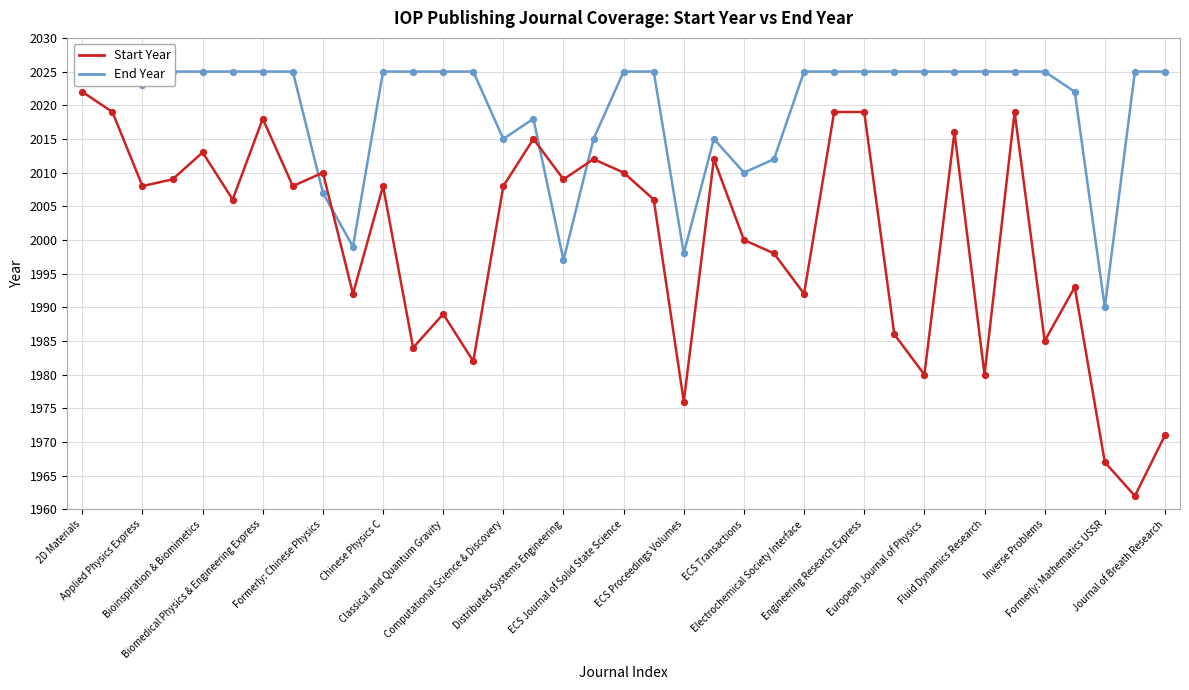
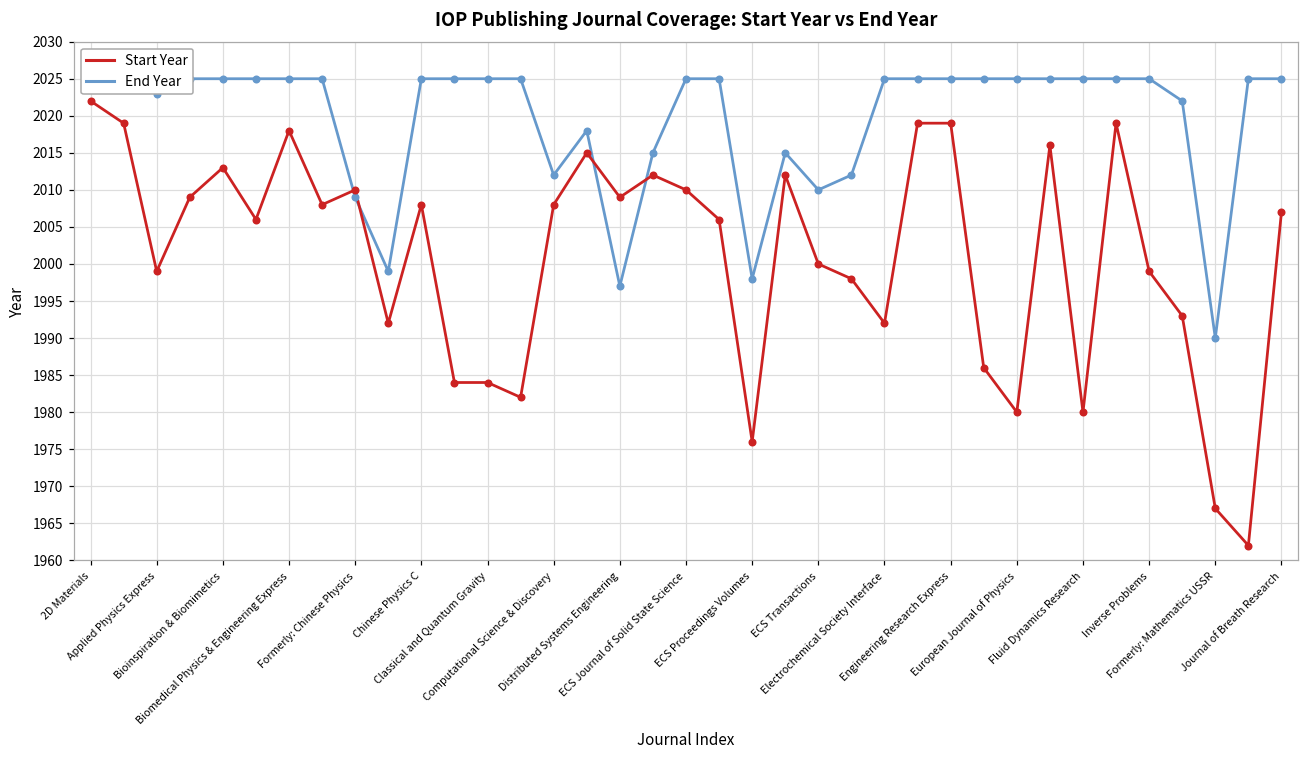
  {
    "End Year": {
      "Bioinspiration & Biomimetics": 2025,
      "Biomedical Physics & Engineering Express": 2025,
-     "Formerly: Chinese Physics": 2007,
+     "Formerly: Chinese Physics": 2009,
      "Chinese Physics C": 2025,
      "Classical and Quantum Gravity": 2025,
-     "Computational Science & Discovery": 2015,
+     "Computational Science & Discovery": 2012,
      "Distributed Systems Engineering": 1997,
      "ECS Journal of Solid State Science": 2025,
      "ECS Proceedings Volumes": 1998,
      "ECS Transactions": 2010,
      "Electrochemical Society Interface": 2025,
      "Engineering Research Express": 2025,
      "European Journal of Physics": 2025,
      "Fluid Dynamics Research": 2025,
      "Inverse Problems": 2025,
      "Formerly: Mathematics USSR": 1990,
      "Journal of Breath Research": 2025
    },
    "Start Year": {
      "2D Materials": 2022,
-     "Applied Physics Express": 2008,
+     "Applied Physics Express": 1999,
      "Bioinspiration & Biomimetics": 2013,
      "Biomedical Physics & Engineering Express": 2018,
      "Formerly: Chinese Physics": 2010,
      "Chinese Physics C": 2008,
-     "Classical and Quantum Gravity": 1989,
+     "Classical and Quantum Gravity": 1984,
      "Computational Science & Discovery": 2008,
      "Distributed Systems Engineering": 2009,
      "ECS Journal of Solid State Science": 2010,
      "ECS Proceedings Volumes": 1976,
      "ECS Transactions": 2000,
      "Electrochemical Society Interface": 1992,
      "Engineering Research Express": 2019,
      "European Journal of Physics": 1980,
      "Fluid Dynamics Research": 1980,
-     "Inverse Problems": 1985,
+     "Inverse Problems": 1999,
      "Formerly: Mathematics USSR": 1967,
-     "Journal of Breath Research": 1971
+     "Journal of Breath Research": 2007
    }
  }
